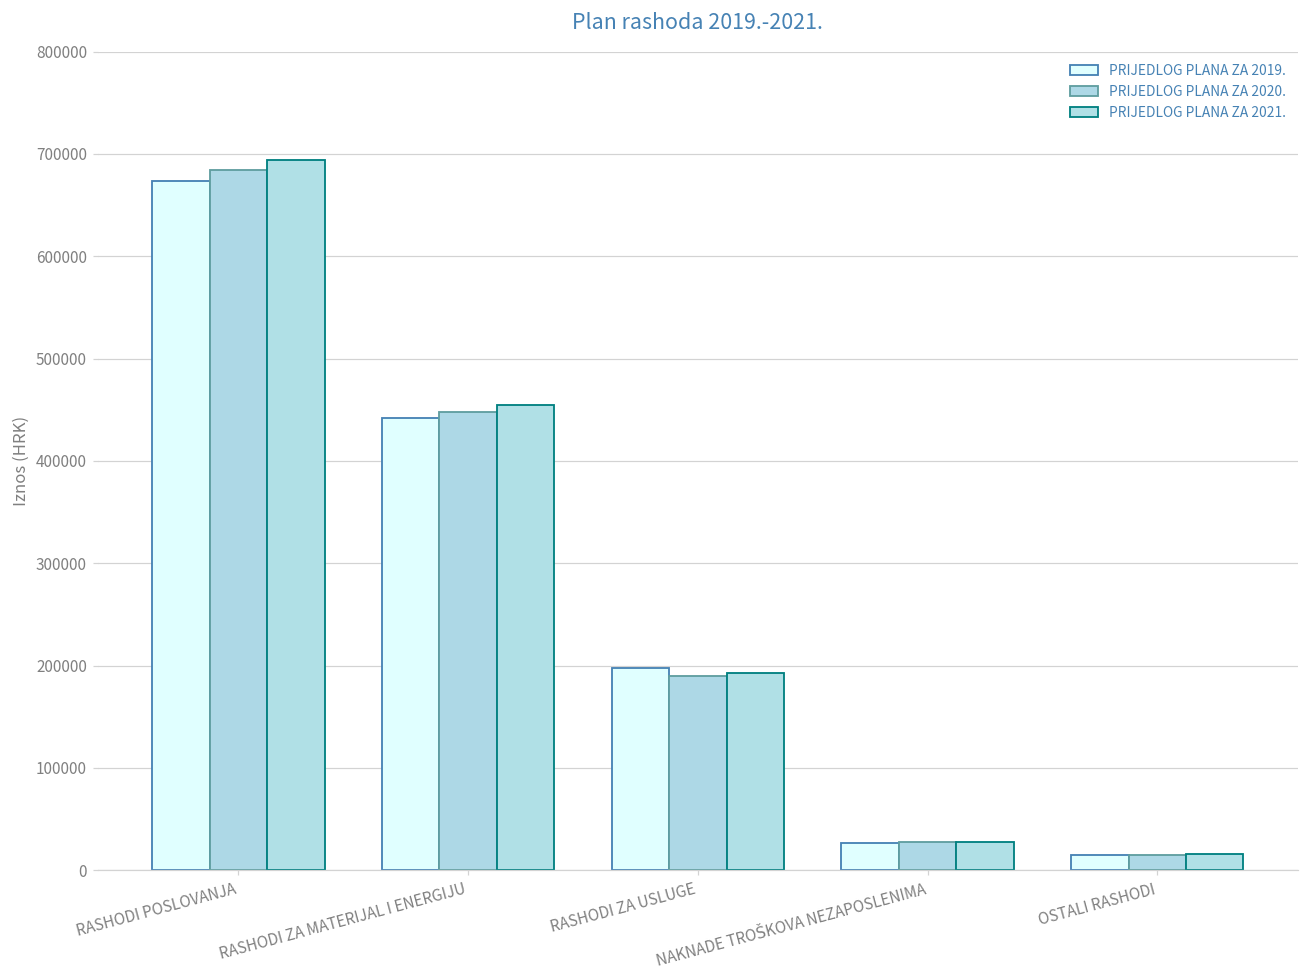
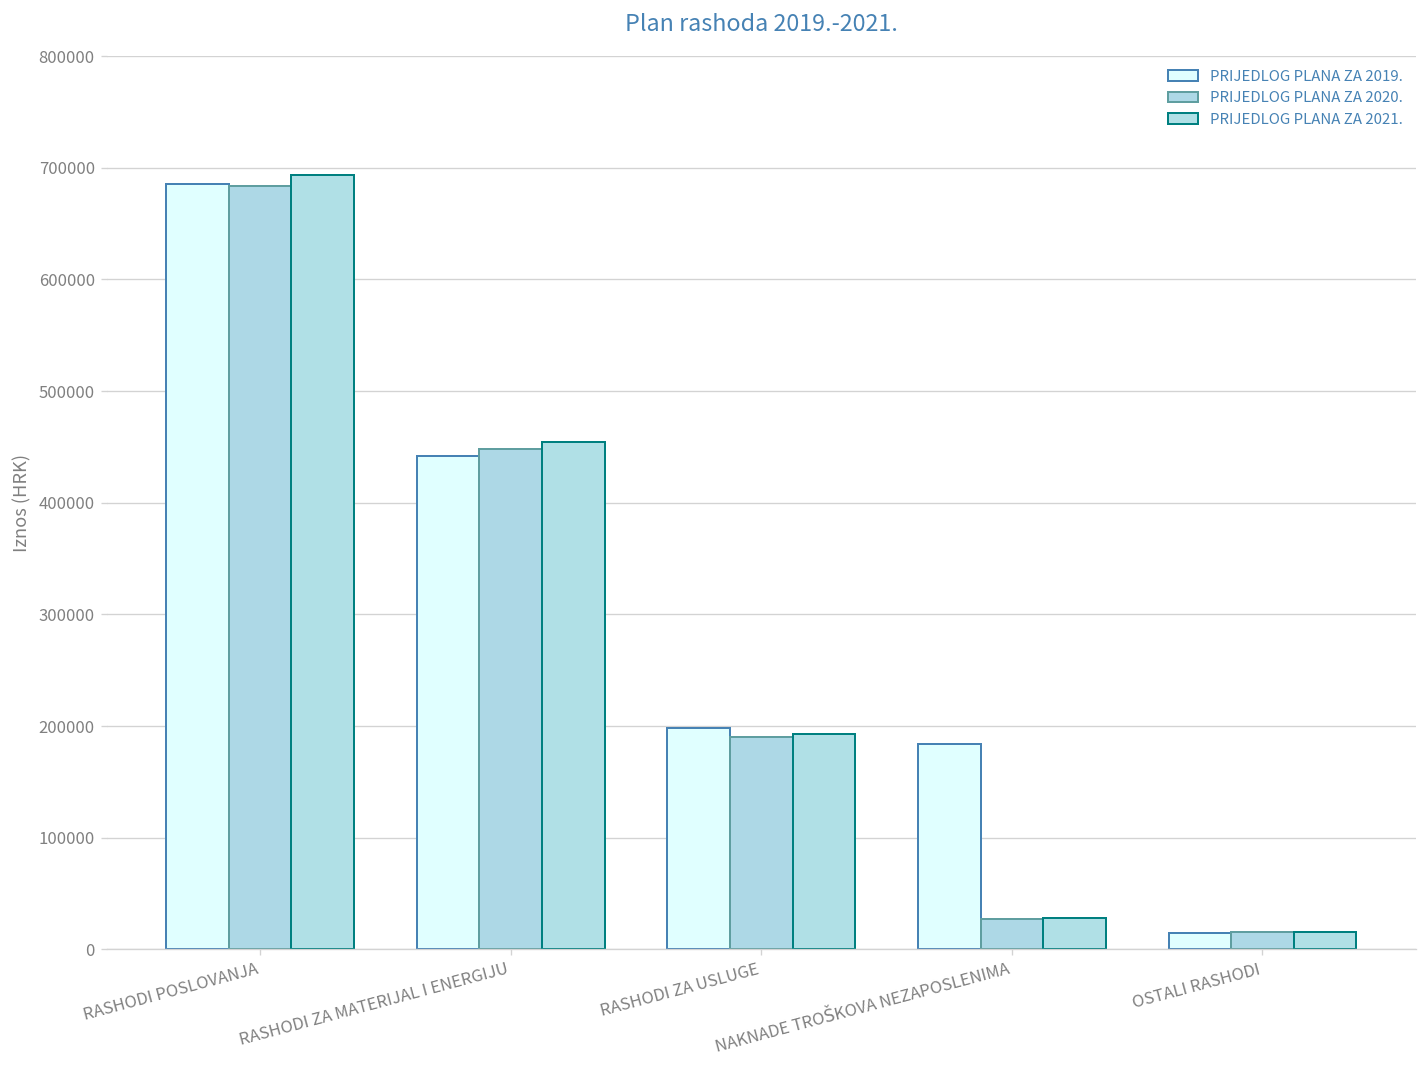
  {
    "PRIJEDLOG PLANA ZA 2019.": {
-     "RASHODI POSLOVANJA": 670000,
+     "RASHODI POSLOVANJA": 690000,
      "RASHODI ZA MATERIJAL I ENERGIJU": 440000,
      "RASHODI ZA USLUGE": 200000,
-     "NAKNADE TROŠKOVA NEZAPOSLENIMA": 30000,
+     "NAKNADE TROŠKOVA NEZAPOSLENIMA": 180000,
      "OSTALI RASHODI": 20000
    }
  }
